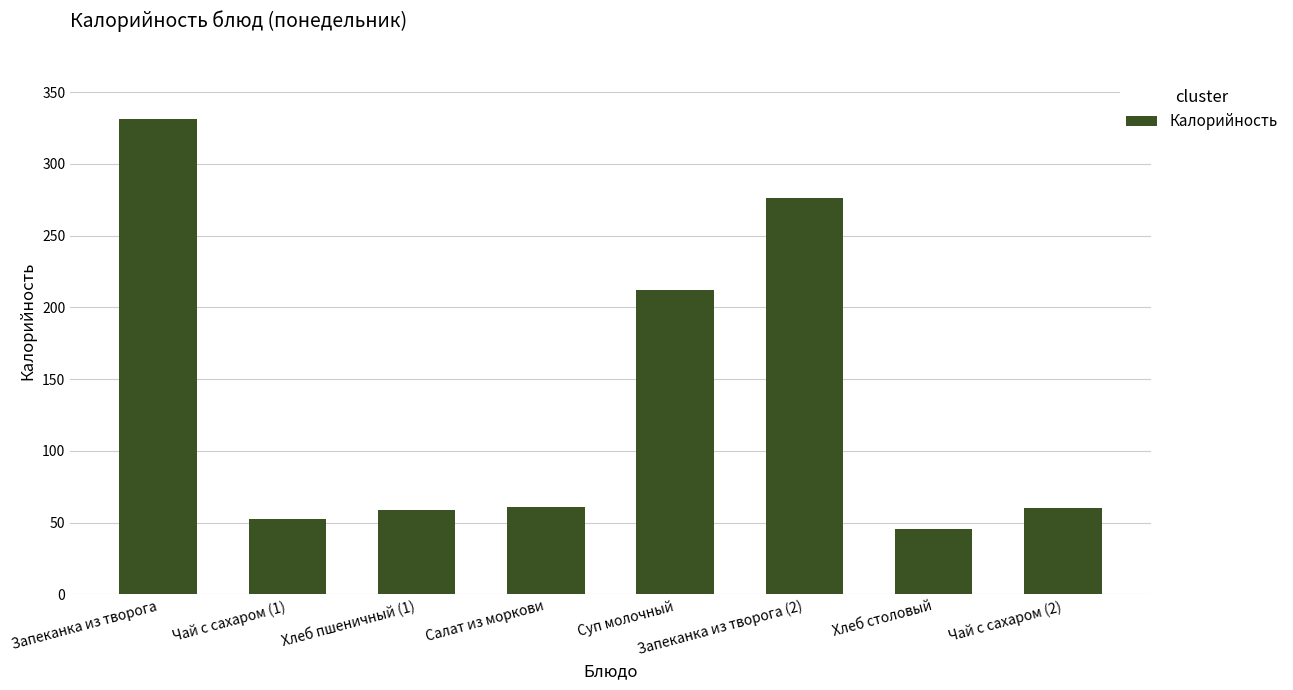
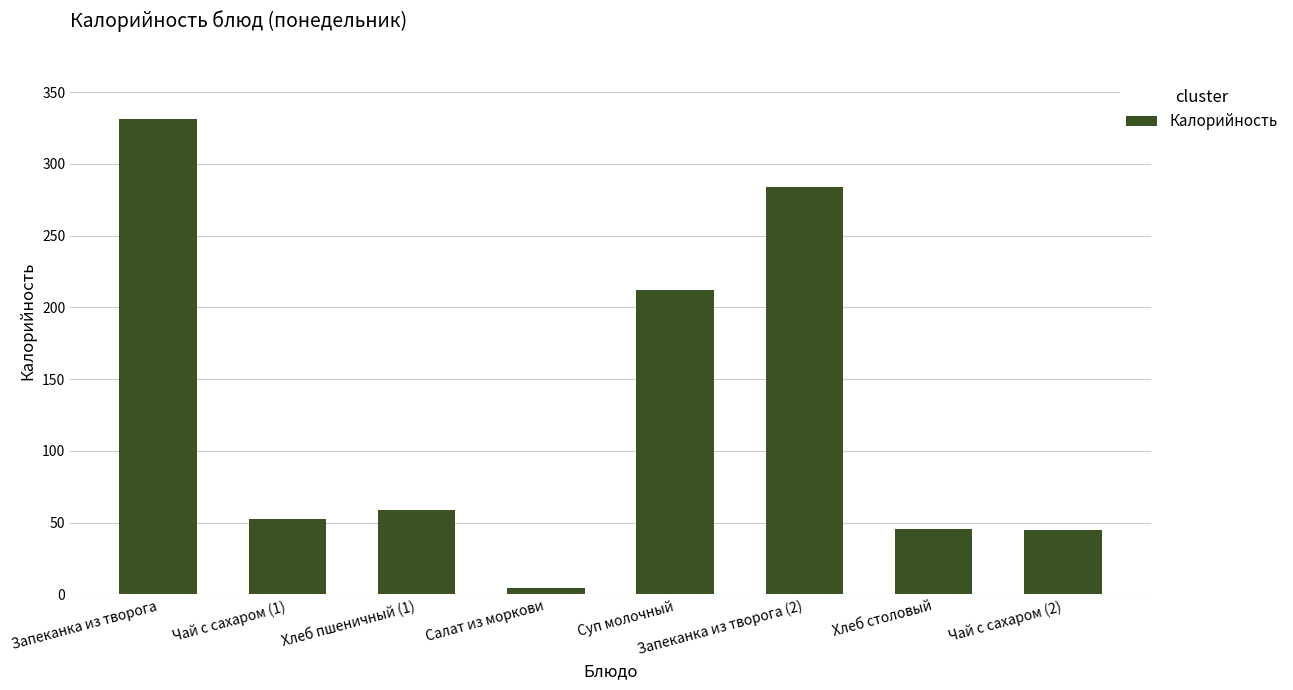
  {
    "Запеканка из творога": 331,
    "Чай с сахаром (1)": 52,
    "Хлеб пшеничный (1)": 59,
-   "Салат из моркови": 61,
+   "Салат из моркови": 5,
    "Суп молочный": 212,
-   "Запеканка из творога (2)": 276,
+   "Запеканка из творога (2)": 284,
    "Хлеб столовый": 45,
-   "Чай с сахаром (2)": 60
+   "Чай с сахаром (2)": 45
  }
